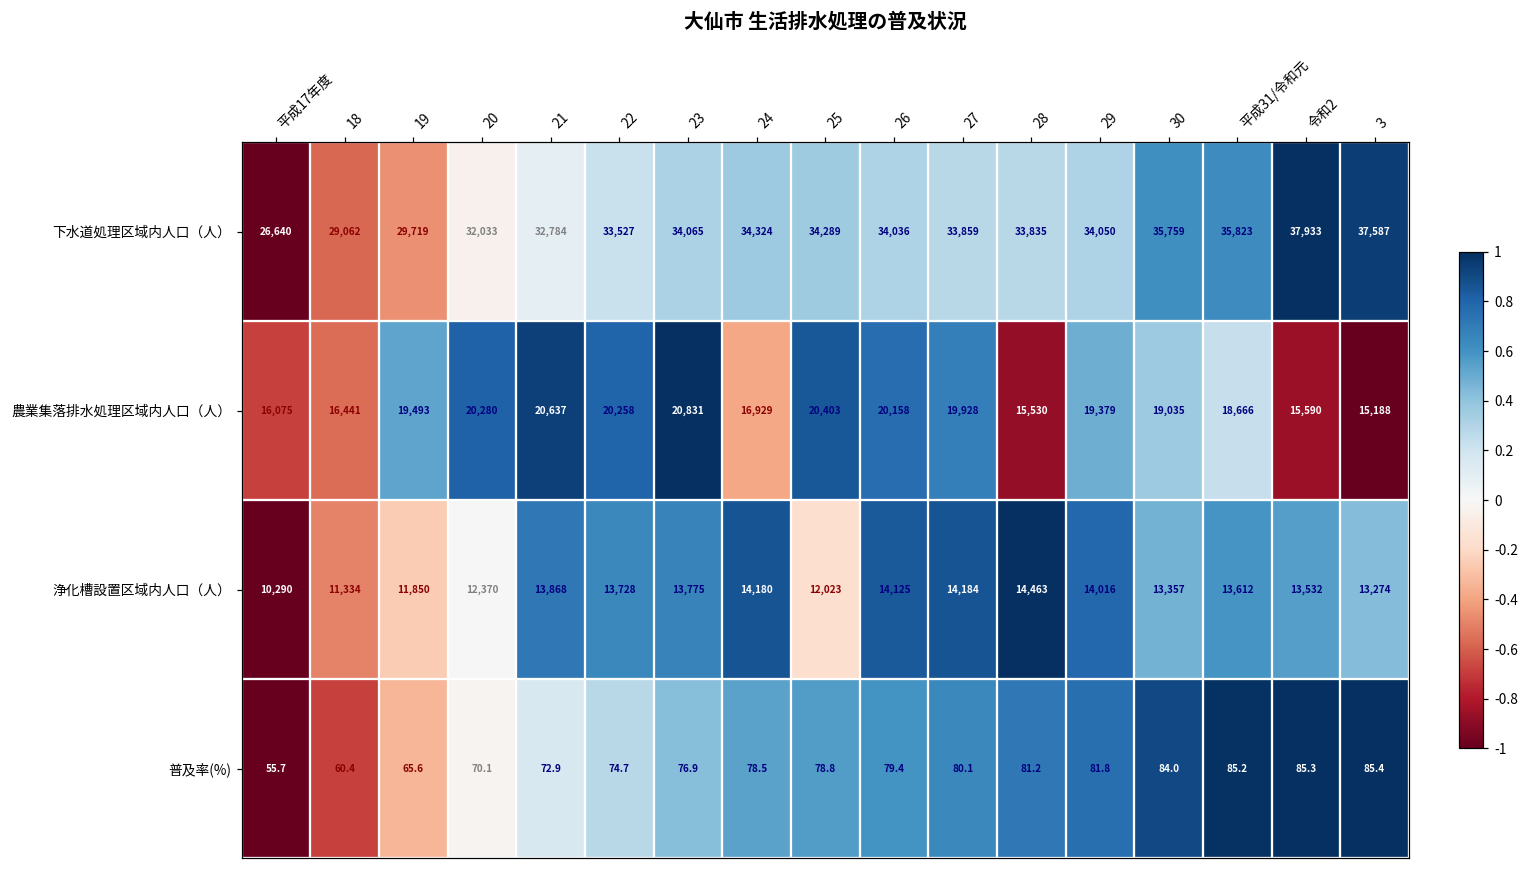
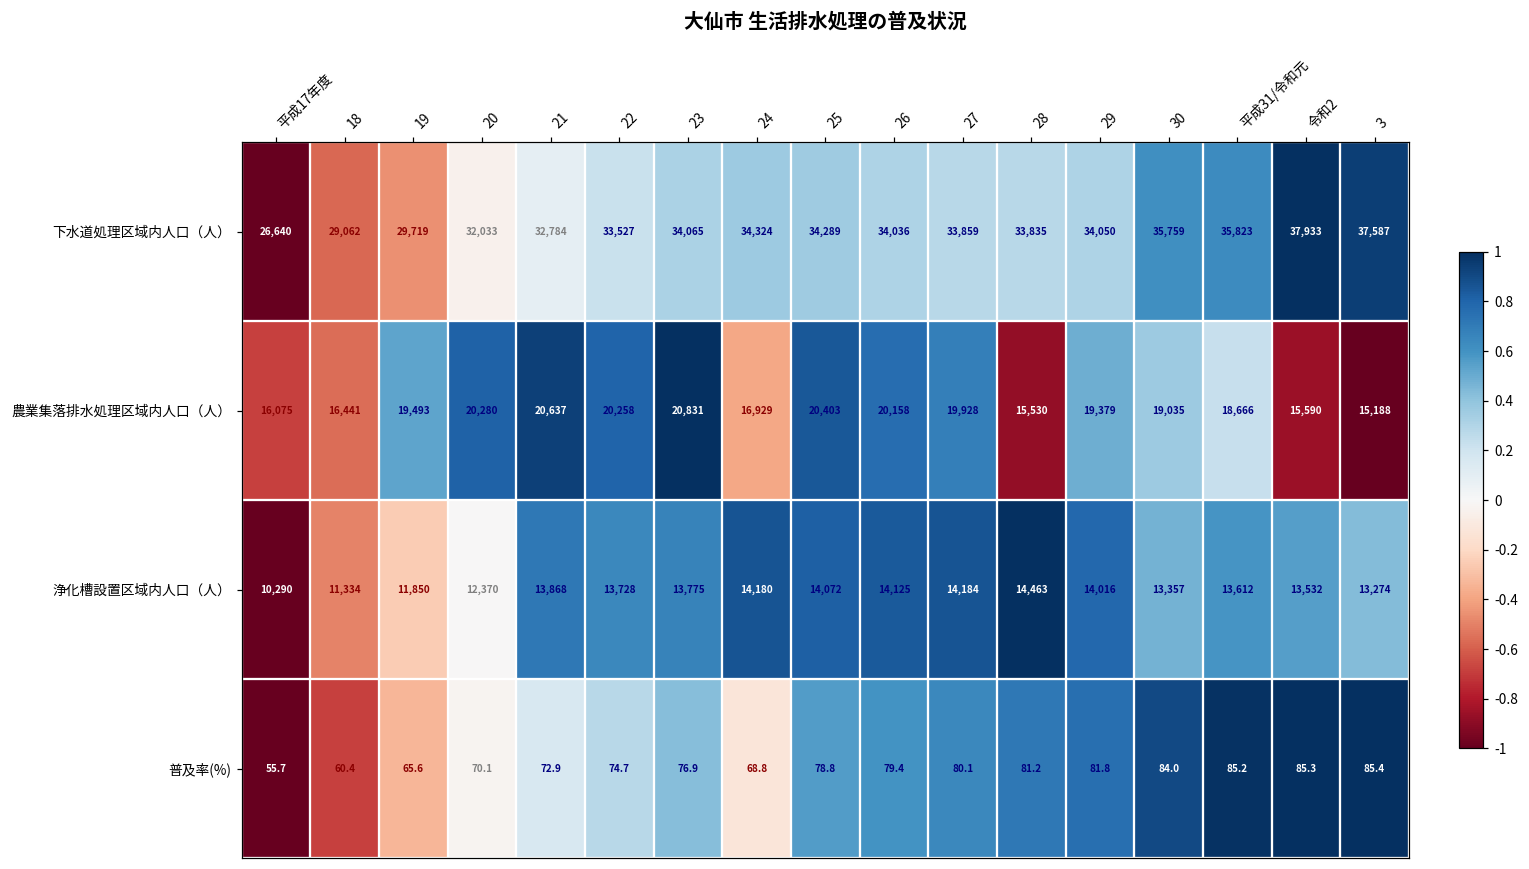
  {
    "下水道処理区域内人口（人）": {
      "平成17年度": "26,640",
      "18": "29,062",
      "19": "29,719",
      "20": "32,033",
      "21": "32,784",
      "22": "33,527",
      "23": "34,065",
      "24": "34,324",
      "25": "34,289",
      "26": "34,036",
      "27": "33,859",
      "28": "33,835",
      "29": "34,050",
      "30": "35,759",
      "平成31/令和元": "35,823",
      "令和2": "37,933",
      "3": "37,587"
    },
    "農業集落排水処理区域内人口（人）": {
      "平成17年度": "16,075",
      "18": "16,441",
      "19": "19,493",
      "20": "20,280",
      "21": "20,637",
      "22": "20,258",
      "23": "20,831",
      "24": "16,929",
      "25": "20,403",
      "26": "20,158",
      "27": "19,928",
      "28": "15,530",
      "29": "19,379",
      "30": "19,035",
      "平成31/令和元": "18,666",
      "令和2": "15,590",
      "3": "15,188"
    },
    "浄化槽設置区域内人口（人）": {
      "平成17年度": "10,290",
      "18": "11,334",
      "19": "11,850",
      "20": "12,370",
      "21": "13,868",
      "22": "13,728",
      "23": "13,775",
      "24": "14,180",
-     "25": "12,023",
+     "25": "14,072",
      "26": "14,125",
      "27": "14,184",
      "28": "14,463",
      "29": "14,016",
      "30": "13,357",
      "平成31/令和元": "13,612",
      "令和2": "13,532",
      "3": "13,274"
    },
    "普及率(%)": {
      "平成17年度": "55.7",
      "18": "60.4",
      "19": "65.6",
      "20": "70.1",
      "21": "72.9",
      "22": "74.7",
      "23": "76.9",
-     "24": "78.5",
+     "24": "68.8",
      "25": "78.8",
      "26": "79.4",
      "27": "80.1",
      "28": "81.2",
      "29": "81.8",
      "30": "84.0",
      "平成31/令和元": "85.2",
      "令和2": "85.3",
      "3": "85.4"
    }
  }
